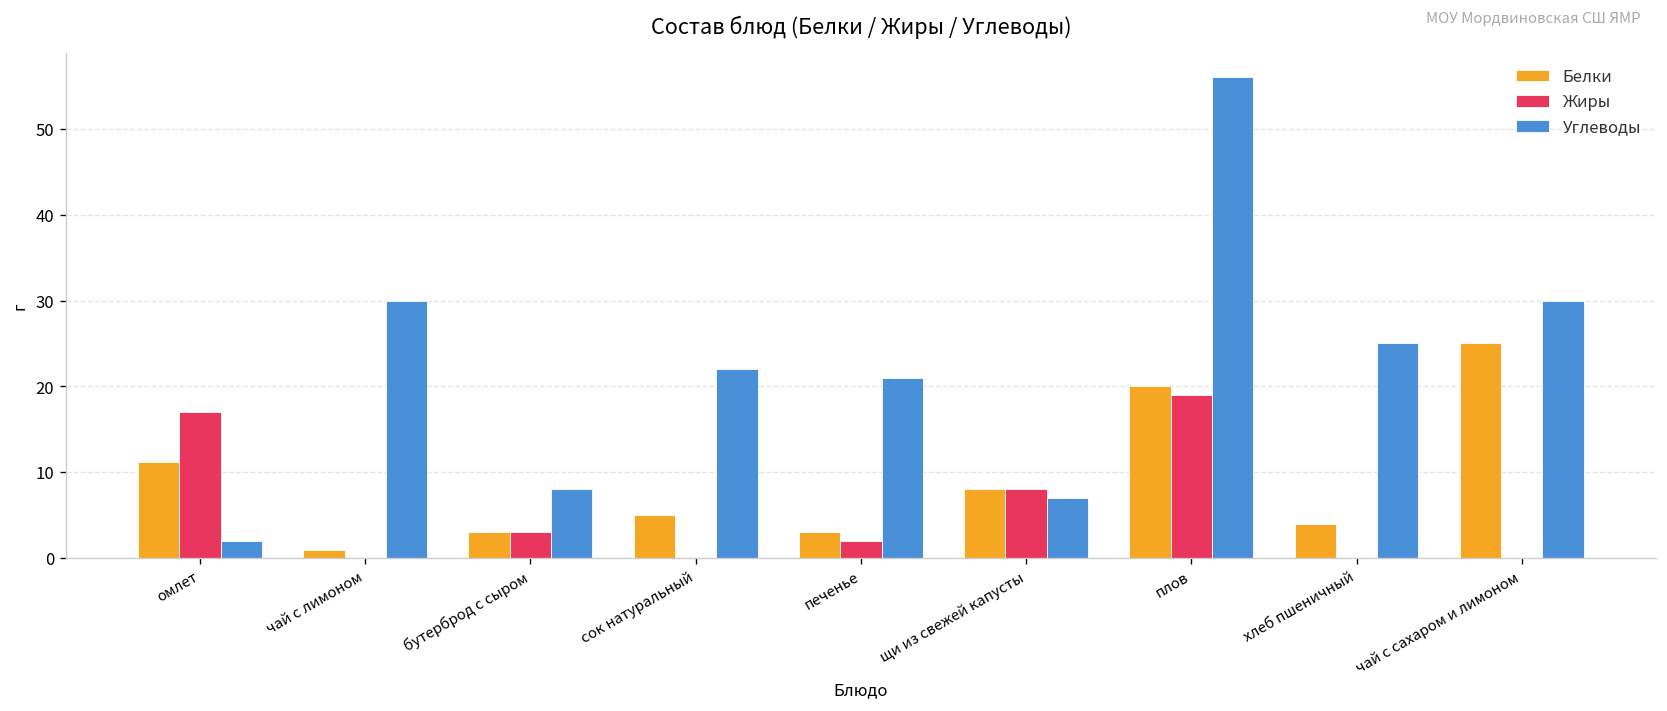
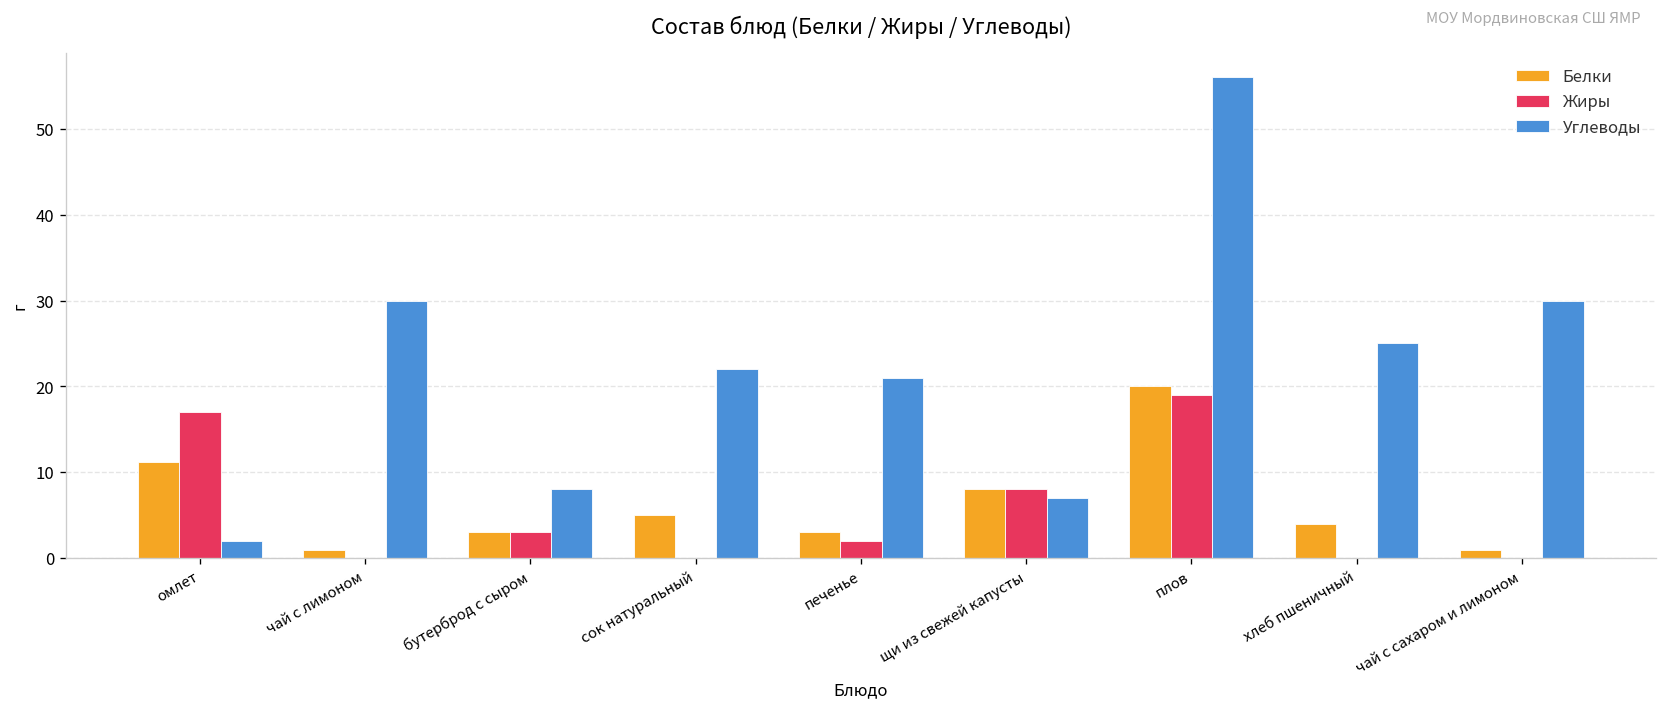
  {
    "Белки": {
      "омлет": 11,
      "чай с лимоном": 1,
      "бутерброд с сыром": 3,
      "сок натуральный": 5,
      "печенье": 3,
      "щи из свежей капусты": 8,
      "плов": 20,
      "хлеб пшеничный": 4,
-     "чай с сахаром и лимоном": 25
+     "чай с сахаром и лимоном": 1
    },
    "Жиры": {
      "омлет": 17,
      "чай с лимоном": 0,
      "бутерброд с сыром": 3,
      "сок натуральный": 0,
      "печенье": 2,
      "щи из свежей капусты": 8,
      "плов": 19,
      "хлеб пшеничный": 0,
      "чай с сахаром и лимоном": 0
    },
    "Углеводы": {
      "омлет": 2,
      "чай с лимоном": 30,
      "бутерброд с сыром": 8,
      "сок натуральный": 22,
      "печенье": 21,
      "щи из свежей капусты": 7,
      "плов": 56,
      "хлеб пшеничный": 25,
      "чай с сахаром и лимоном": 30
    }
  }
